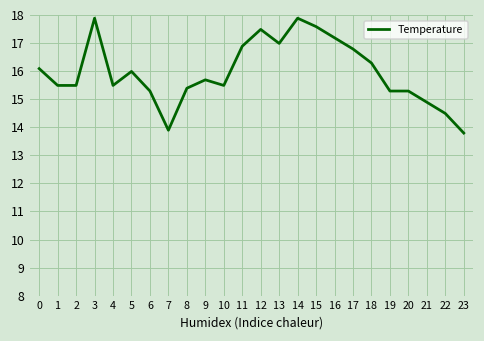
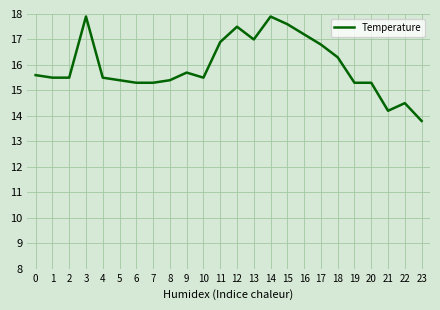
  {
-   "0": 16.1,
+   "0": 15.6,
    "1": 15.5,
    "2": 15.5,
    "3": 17.9,
    "4": 15.5,
-   "5": 16.0,
+   "5": 15.4,
    "6": 15.3,
-   "7": 13.9,
+   "7": 15.3,
    "8": 15.4,
    "9": 15.7,
    "10": 15.5,
    "11": 16.9,
    "12": 17.5,
    "13": 17.0,
    "14": 17.9,
    "15": 17.6,
    "16": 17.2,
    "17": 16.8,
    "18": 16.3,
    "19": 15.3,
    "20": 15.3,
-   "21": 14.9,
+   "21": 14.2,
    "22": 14.5,
    "23": 13.8
  }
